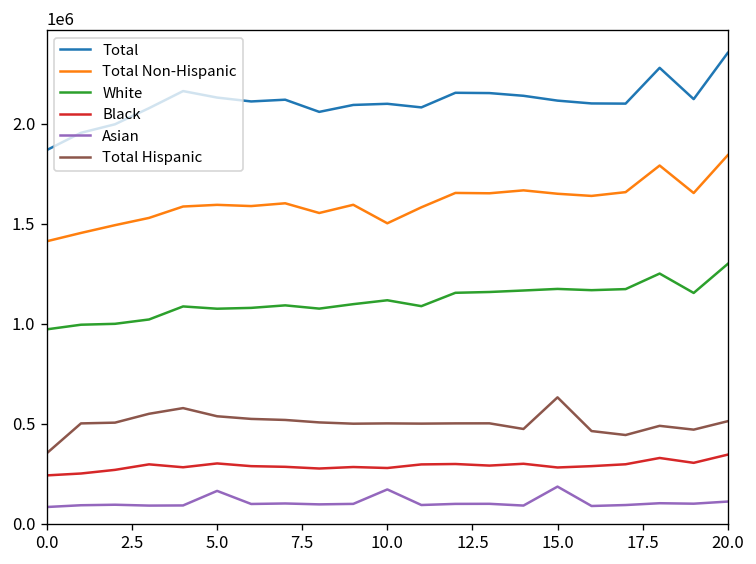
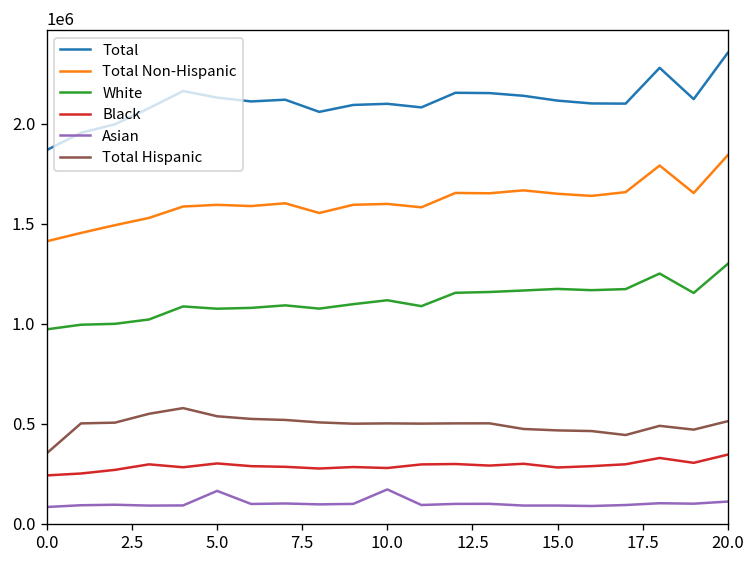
  {
    "Total": {
      "0.0": 1870000,
      "10.0": 2100000,
      "15.0": 2120000,
      "20.0": 2350000
    },
    "Total Non-Hispanic": {
      "0.0": 1410000,
      "5.0": 1590000,
-     "10.0": 1500000,
+     "10.0": 1600000,
      "15.0": 1650000,
      "20.0": 1840000
    },
    "White": {
      "0.0": 970000,
      "5.0": 1070000,
      "10.0": 1120000,
      "15.0": 1170000,
      "20.0": 1300000
    },
    "Black": {
      "0.0": 240000,
      "5.0": 300000,
      "10.0": 280000,
      "15.0": 280000,
      "20.0": 340000
    },
    "Asian": {
      "0.0": 80000,
      "5.0": 160000,
      "10.0": 170000,
-     "15.0": 180000,
+     "15.0": 90000,
      "20.0": 110000
    },
    "Total Hispanic": {
      "0.0": 350000,
      "5.0": 540000,
      "10.0": 500000,
-     "15.0": 630000,
+     "15.0": 470000,
      "20.0": 510000
    }
  }
